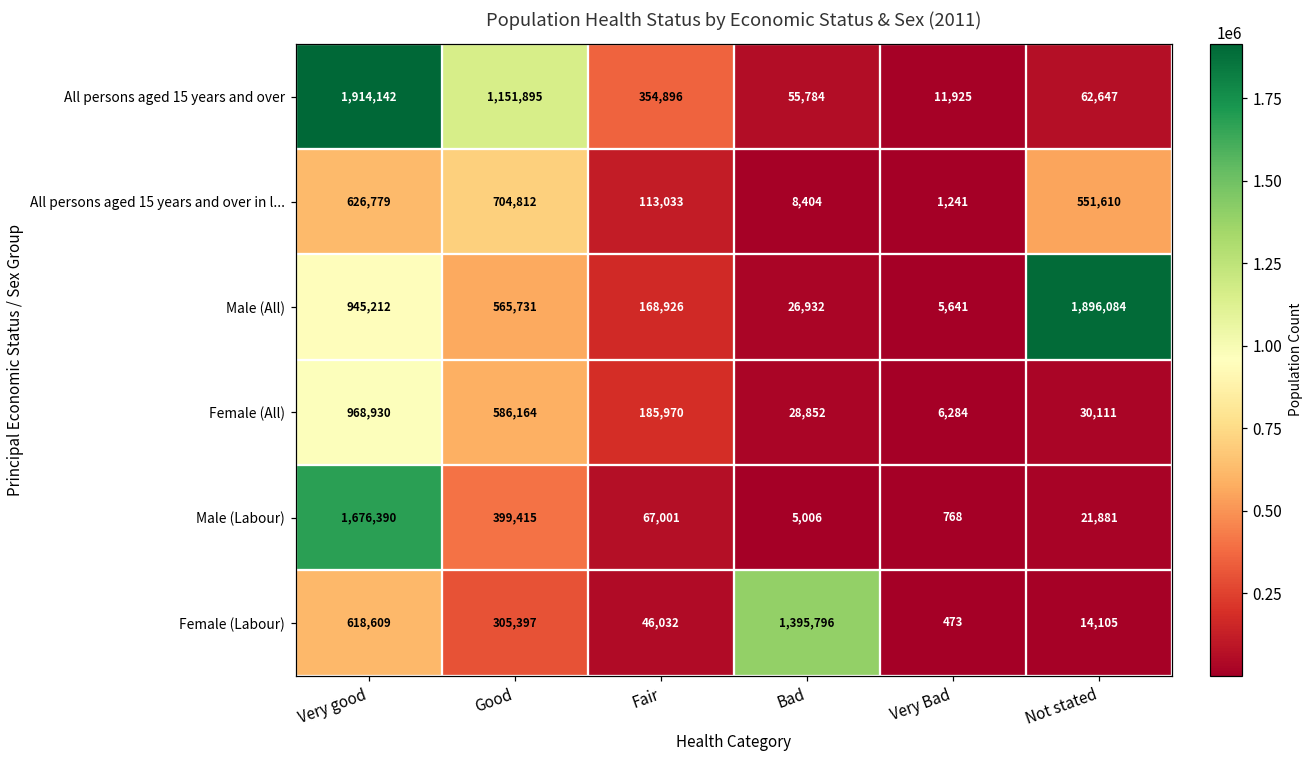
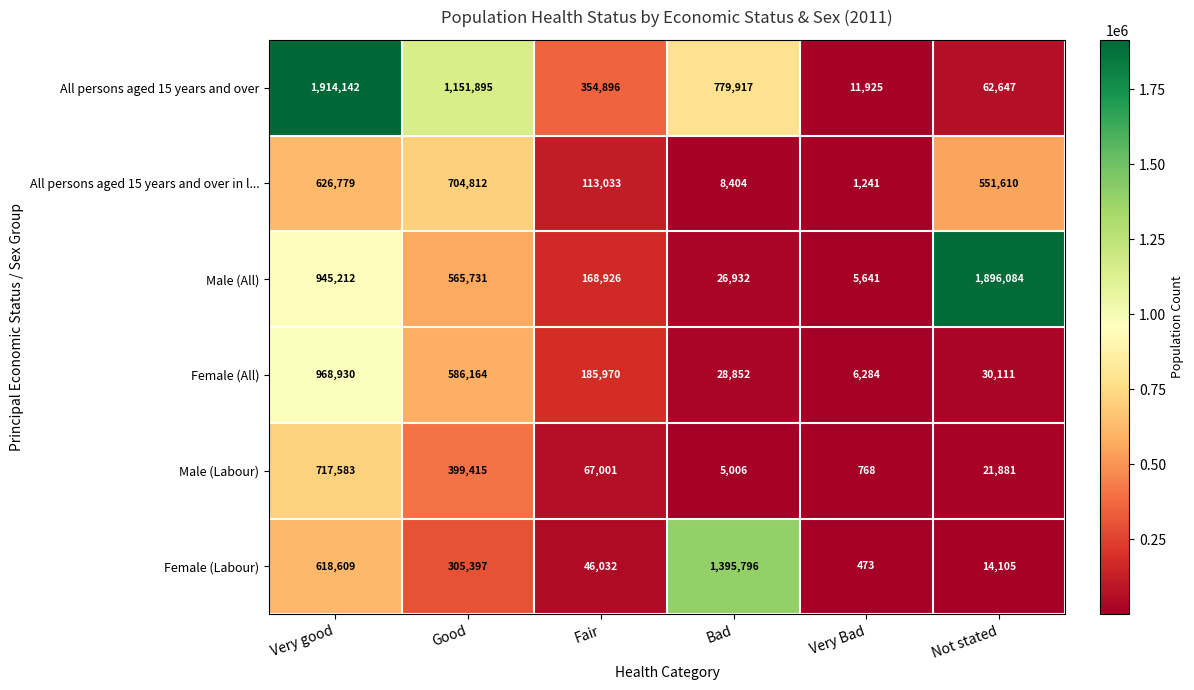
  {
    "All persons aged 15 years and over": {
      "Very good": "1,914,142",
      "Good": "1,151,895",
      "Fair": "354,896",
-     "Bad": "55,784",
+     "Bad": "779,917",
      "Very Bad": "11,925",
      "Not stated": "62,647"
    },
    "All persons aged 15 years and over in l...": {
      "Very good": "626,779",
      "Good": "704,812",
      "Fair": "113,033",
      "Bad": "8,404",
      "Very Bad": "1,241",
      "Not stated": "551,610"
    },
    "Male (All)": {
      "Very good": "945,212",
      "Good": "565,731",
      "Fair": "168,926",
      "Bad": "26,932",
      "Very Bad": "5,641",
      "Not stated": "1,896,084"
    },
    "Female (All)": {
      "Very good": "968,930",
      "Good": "586,164",
      "Fair": "185,970",
      "Bad": "28,852",
      "Very Bad": "6,284",
      "Not stated": "30,111"
    },
    "Male (Labour)": {
-     "Very good": "1,676,390",
+     "Very good": "717,583",
      "Good": "399,415",
      "Fair": "67,001",
      "Bad": "5,006",
      "Very Bad": "768",
      "Not stated": "21,881"
    },
    "Female (Labour)": {
      "Very good": "618,609",
      "Good": "305,397",
      "Fair": "46,032",
      "Bad": "1,395,796",
      "Very Bad": "473",
      "Not stated": "14,105"
    }
  }
